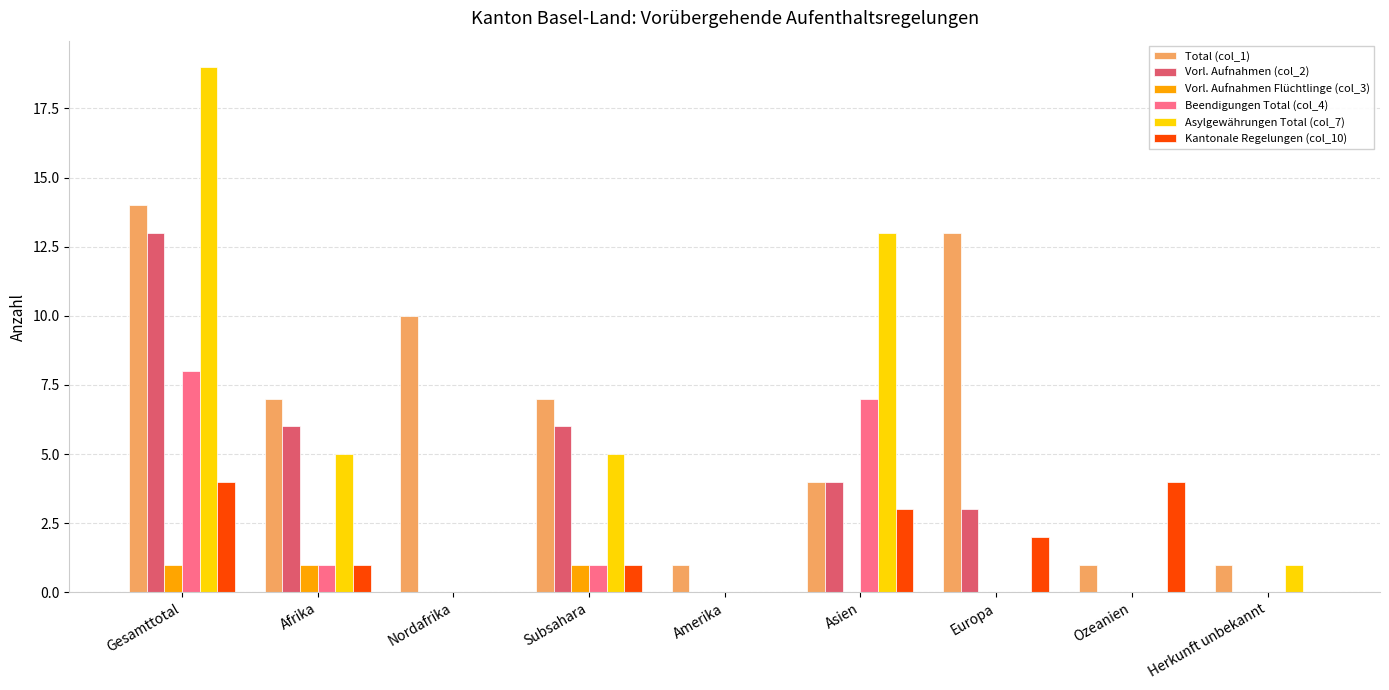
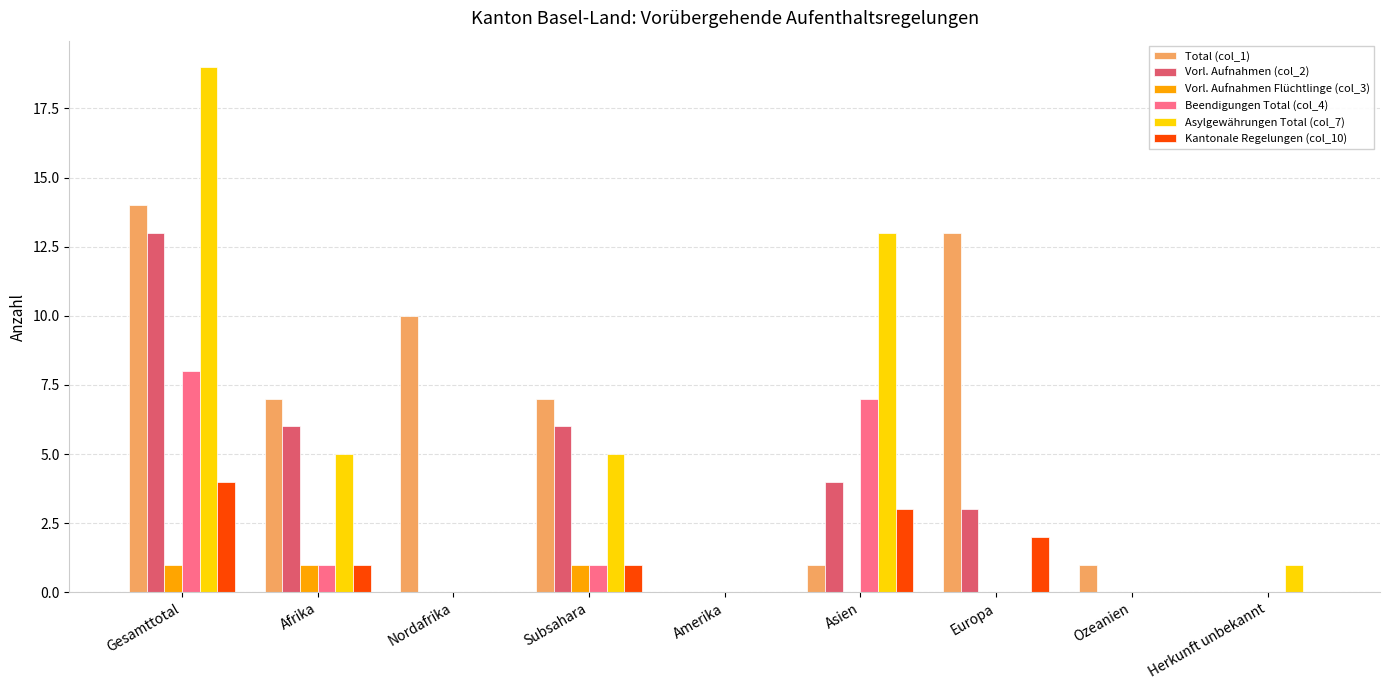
  {
    "Total (col_1)": {
      "Gesamttotal": 14,
      "Afrika": 7,
      "Nordafrika": 10,
      "Subsahara": 7,
-     "Amerika": 1,
-     "Asien": 4,
+     "Amerika": 0,
+     "Asien": 1,
      "Europa": 13,
      "Ozeanien": 1,
-     "Herkunft unbekannt": 1
+     "Herkunft unbekannt": 0
    },
    "Kantonale Regelungen (col_10)": {
      "Gesamttotal": 4,
      "Afrika": 1,
      "Nordafrika": 0,
      "Subsahara": 1,
      "Amerika": 0,
      "Asien": 3,
      "Europa": 2,
-     "Ozeanien": 4,
+     "Ozeanien": 0,
      "Herkunft unbekannt": 0
    }
  }
